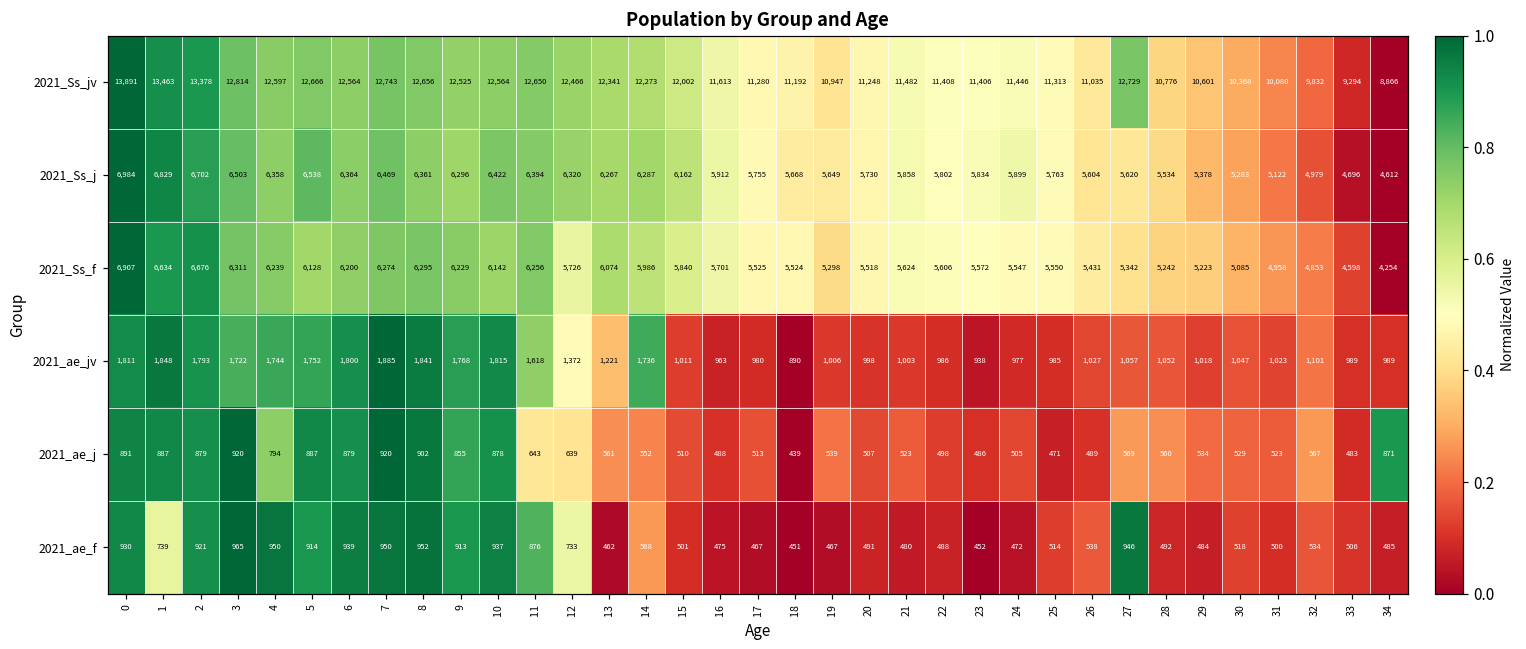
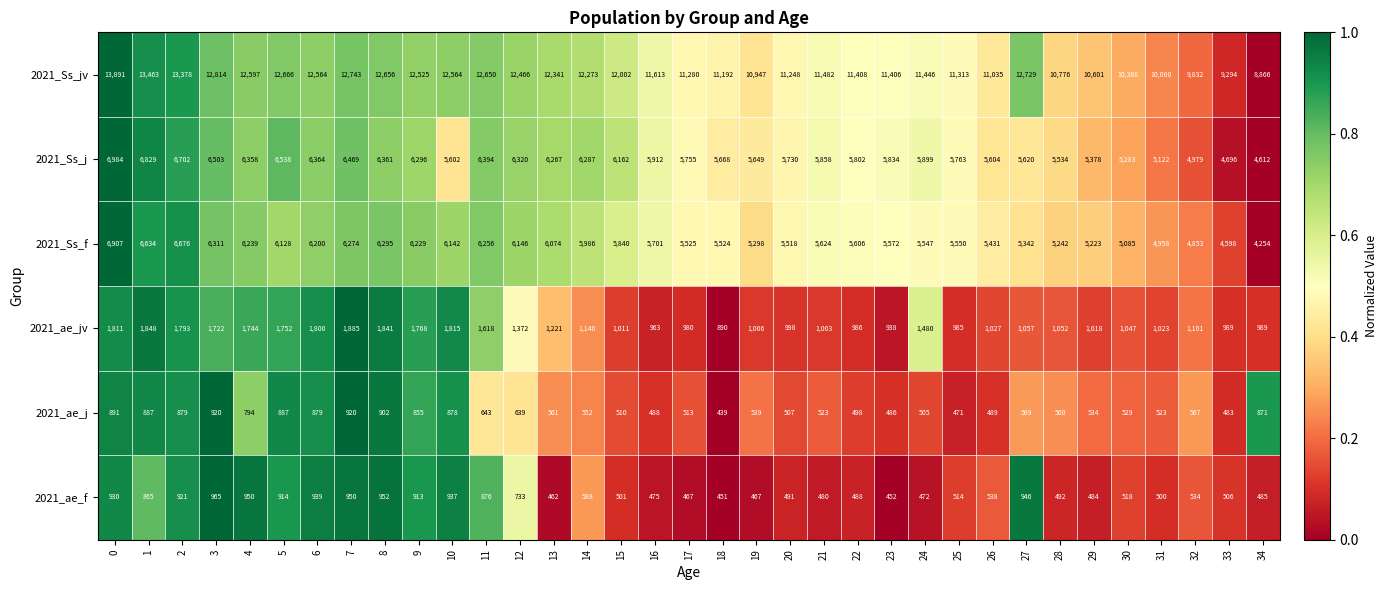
  {
    "2021_Ss_j": {
      "0": "6,984",
      "1": "6,829",
      "2": "6,702",
      "3": "6,503",
      "4": "6,358",
      "5": "6,538",
      "6": "6,364",
      "7": "6,469",
      "8": "6,361",
      "9": "6,296",
-     "10": "6,422",
+     "10": "5,602",
      "11": "6,394",
      "12": "6,320",
      "13": "6,267",
      "14": "6,287",
      "15": "6,162",
      "16": "5,912",
      "17": "5,755",
      "18": "5,668",
      "19": "5,649",
      "20": "5,730",
      "21": "5,858",
      "22": "5,802",
      "23": "5,834",
      "24": "5,899",
      "25": "5,763",
      "26": "5,604",
      "27": "5,620",
      "28": "5,534",
      "29": "5,378",
      "30": "5,283",
      "31": "5,122",
      "32": "4,979",
      "33": "4,696",
      "34": "4,612"
    },
    "2021_Ss_f": {
      "0": "6,907",
      "1": "6,634",
      "2": "6,676",
      "3": "6,311",
      "4": "6,239",
      "5": "6,128",
      "6": "6,200",
      "7": "6,274",
      "8": "6,295",
      "9": "6,229",
      "10": "6,142",
      "11": "6,256",
-     "12": "5,726",
+     "12": "6,146",
      "13": "6,074",
      "14": "5,986",
      "15": "5,840",
      "16": "5,701",
      "17": "5,525",
      "18": "5,524",
      "19": "5,298",
      "20": "5,518",
      "21": "5,624",
      "22": "5,606",
      "23": "5,572",
      "24": "5,547",
      "25": "5,550",
      "26": "5,431",
      "27": "5,342",
      "28": "5,242",
      "29": "5,223",
      "30": "5,085",
      "31": "4,958",
      "32": "4,853",
      "33": "4,598",
      "34": "4,254"
    },
    "2021_ae_jv": {
      "0": "1,811",
      "1": "1,848",
      "2": "1,793",
      "3": "1,722",
      "4": "1,744",
      "5": "1,752",
      "6": "1,800",
      "7": "1,885",
      "8": "1,841",
      "9": "1,768",
      "10": "1,815",
      "11": "1,618",
      "12": "1,372",
      "13": "1,221",
-     "14": "1,736",
+     "14": "1,140",
      "15": "1,011",
      "16": "963",
      "17": "980",
      "18": "890",
      "19": "1,006",
      "20": "998",
      "21": "1,003",
      "22": "986",
      "23": "938",
-     "24": "977",
+     "24": "1,480",
      "25": "985",
      "26": "1,027",
      "27": "1,057",
      "28": "1,052",
      "29": "1,018",
      "30": "1,047",
      "31": "1,023",
      "32": "1,101",
      "33": "989",
      "34": "989"
    },
    "2021_ae_f": {
      "0": "930",
-     "1": "739",
+     "1": "865",
      "2": "921",
      "3": "965",
      "4": "950",
      "5": "914",
      "6": "939",
      "7": "950",
      "8": "952",
      "9": "913",
      "10": "937",
      "11": "876",
      "12": "733",
      "13": "462",
      "14": "588",
      "15": "501",
      "16": "475",
      "17": "467",
      "18": "451",
      "19": "467",
      "20": "491",
      "21": "480",
      "22": "488",
      "23": "452",
      "24": "472",
      "25": "514",
      "26": "538",
      "27": "946",
      "28": "492",
      "29": "484",
      "30": "518",
      "31": "500",
      "32": "534",
      "33": "506",
      "34": "485"
    }
  }
